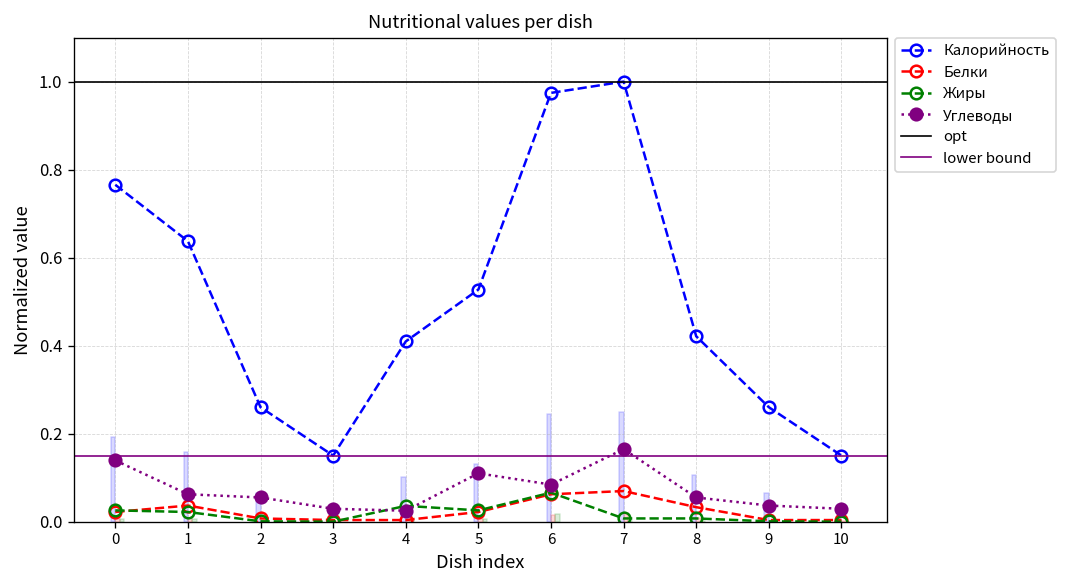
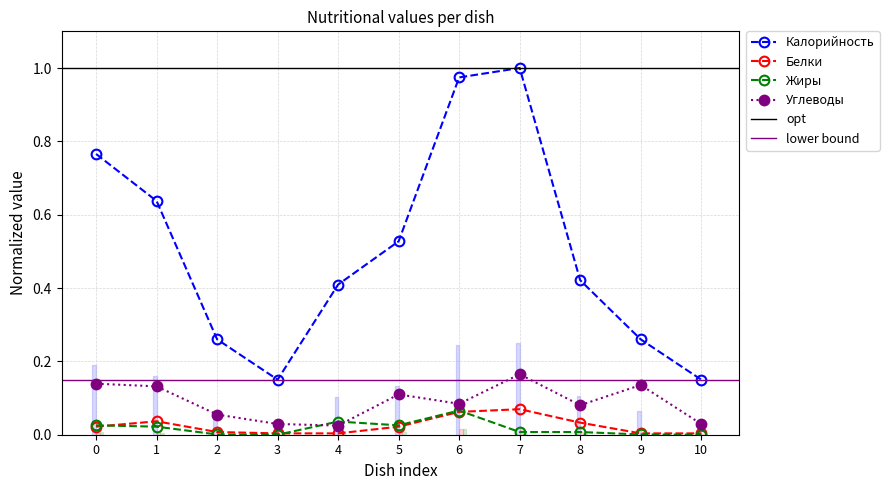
  {
    "Углеводы": {
      "0": 0.14,
-     "1": 0.06,
+     "1": 0.13,
      "2": 0.05,
      "3": 0.03,
      "4": 0.02,
      "5": 0.11,
      "6": 0.08,
      "7": 0.16,
-     "8": 0.05,
-     "9": 0.04,
+     "8": 0.08,
+     "9": 0.14,
      "10": 0.03
    }
  }
